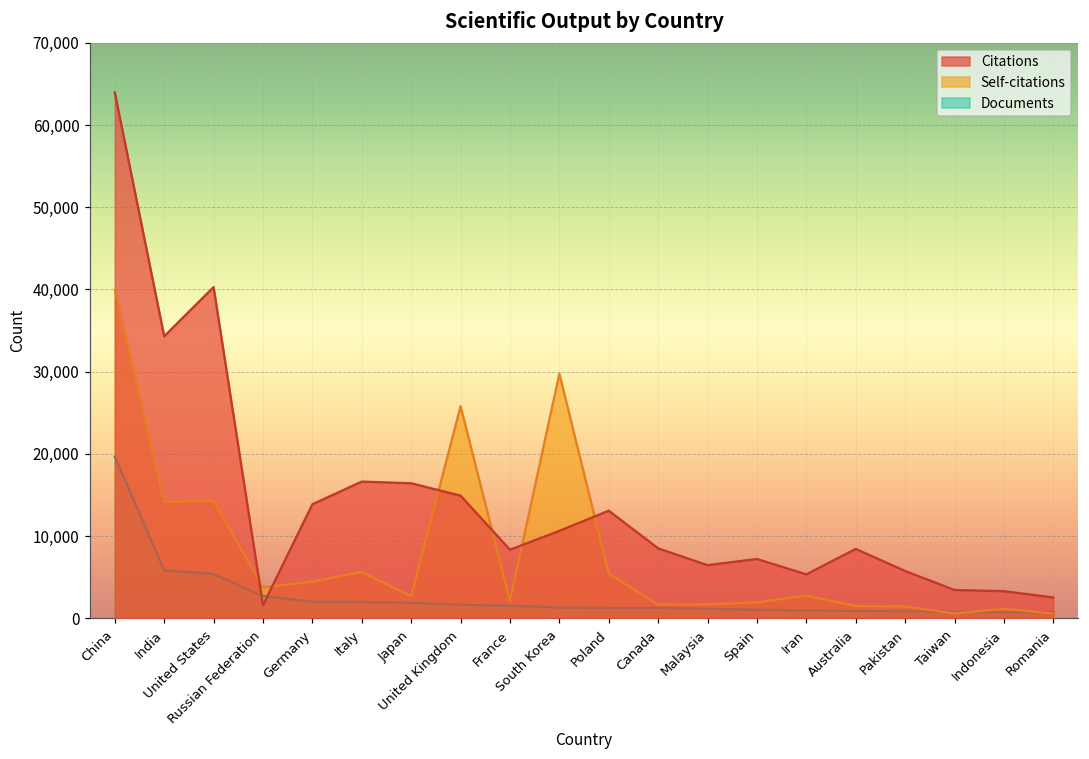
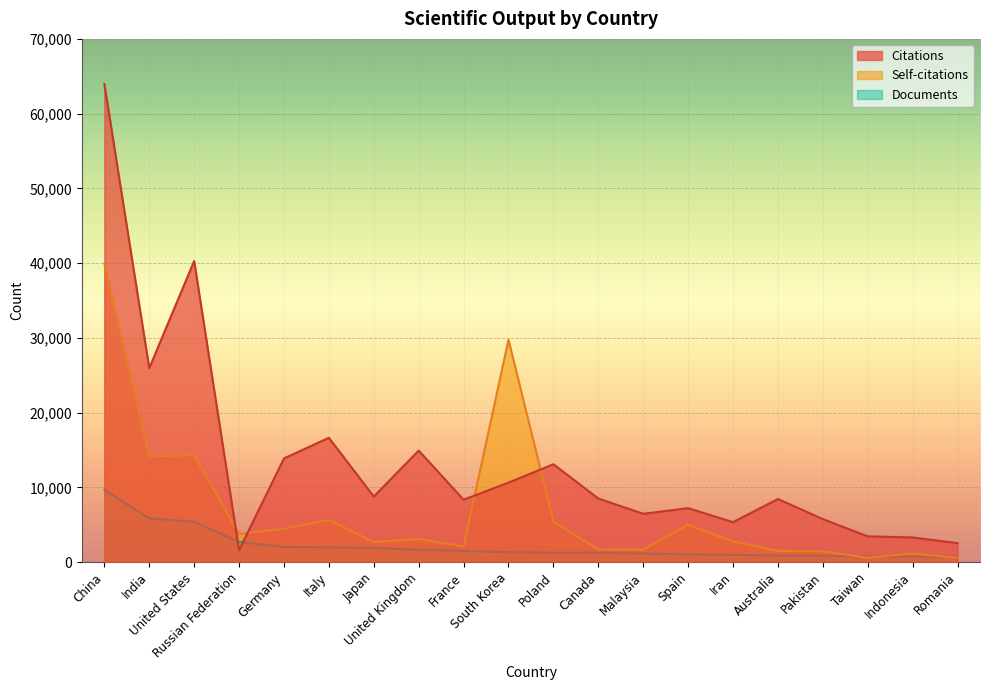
  {
    "Citations": {
      "China": "64,000",
-     "India": "34,000",
+     "India": "26,000",
      "United States": "40,000",
      "Russian Federation": "2,000",
      "Germany": "14,000",
      "Italy": "17,000",
-     "Japan": "16,000",
+     "Japan": "9,000",
      "United Kingdom": "15,000",
      "France": "8,000",
      "South Korea": "11,000",
      "Poland": "13,000",
      "Canada": "9,000",
      "Malaysia": "6,000",
      "Spain": "7,000",
      "Iran": "5,000",
      "Australia": "8,000",
      "Pakistan": "6,000",
      "Taiwan": "3,000",
      "Indonesia": "3,000",
      "Romania": "3,000"
    },
    "Self-citations": {
      "China": "40,000",
      "India": "14,000",
      "United States": "14,000",
      "Russian Federation": "4,000",
      "Germany": "4,000",
      "Italy": "6,000",
      "Japan": "3,000",
-     "United Kingdom": "26,000",
+     "United Kingdom": "3,000",
      "France": "2,000",
      "South Korea": "30,000",
      "Poland": "5,000",
      "Canada": "2,000",
      "Malaysia": "2,000",
-     "Spain": "2,000",
+     "Spain": "5,000",
      "Iran": "3,000",
      "Australia": "2,000",
      "Pakistan": "1,000",
      "Indonesia": "1,000"
    },
    "Documents": {
-     "China": "20,000",
+     "China": "10,000",
      "India": "6,000",
      "United States": "5,000",
      "Russian Federation": "3,000",
      "Germany": "2,000",
      "Italy": "2,000",
      "Japan": "2,000",
      "United Kingdom": "2,000",
      "France": "2,000",
      "South Korea": "1,000",
      "Poland": "1,000",
      "Canada": "1,000",
      "Malaysia": "1,000",
      "Spain": "1,000",
      "Iran": "1,000",
      "Australia": "1,000",
      "Pakistan": "1,000",
      "Indonesia": "1,000"
    }
  }
